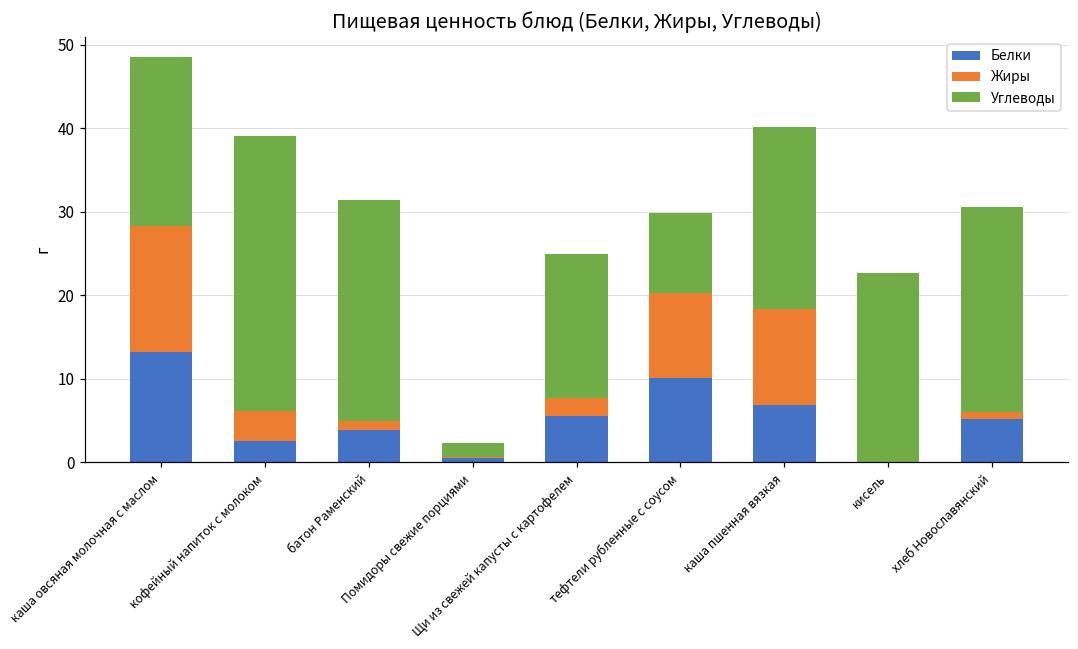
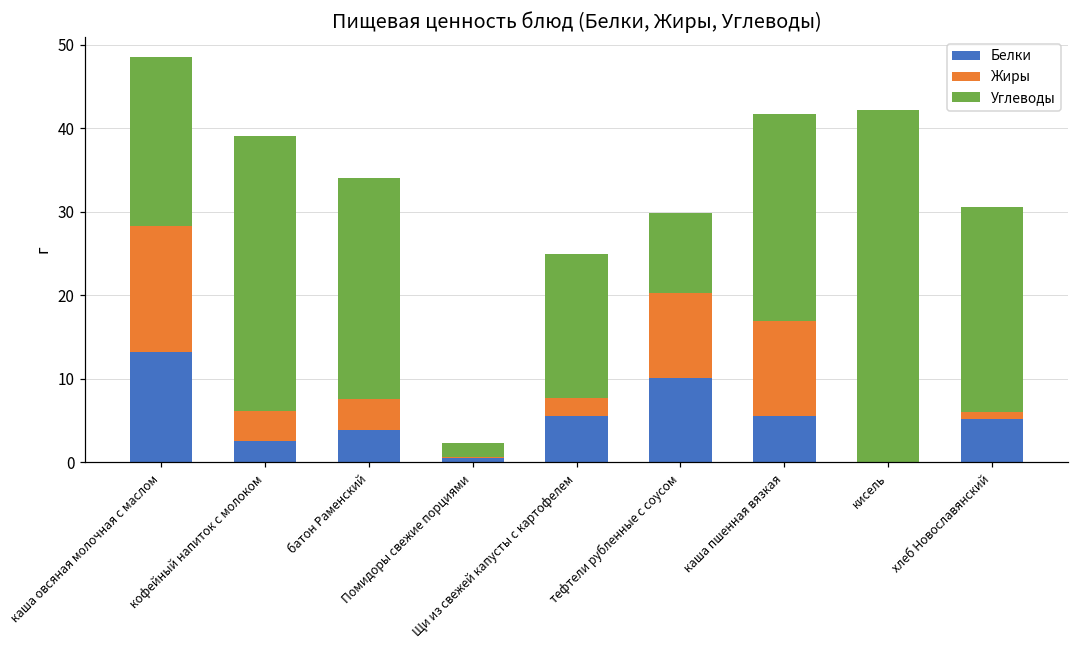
  {
    "Белки": {
      "каша овсяная молочная с маслом": 13,
      "кофейный напиток с молоком": 3,
      "батон Раменский": 4,
      "Помидоры свежие порциями": 1,
      "Щи из свежей капусты с картофелем": 6,
      "тефтели рубленные с соусом": 10,
-     "каша пшенная вязкая": 7,
+     "каша пшенная вязкая": 6,
      "кисель": 0,
      "хлеб Новославянский": 5
    },
    "Жиры": {
      "каша овсяная молочная с маслом": 15,
      "кофейный напиток с молоком": 4,
-     "батон Раменский": 1,
+     "батон Раменский": 4,
      "Щи из свежей капусты с картофелем": 2,
      "тефтели рубленные с соусом": 10,
      "каша пшенная вязкая": 11,
      "кисель": 0,
      "хлеб Новославянский": 1
    },
    "Углеводы": {
      "каша овсяная молочная с маслом": 20,
      "кофейный напиток с молоком": 33,
      "батон Раменский": 26,
      "Помидоры свежие порциями": 2,
      "Щи из свежей капусты с картофелем": 17,
      "тефтели рубленные с соусом": 9,
-     "каша пшенная вязкая": 22,
-     "кисель": 23,
+     "каша пшенная вязкая": 25,
+     "кисель": 42,
      "хлеб Новославянский": 25
    }
  }
